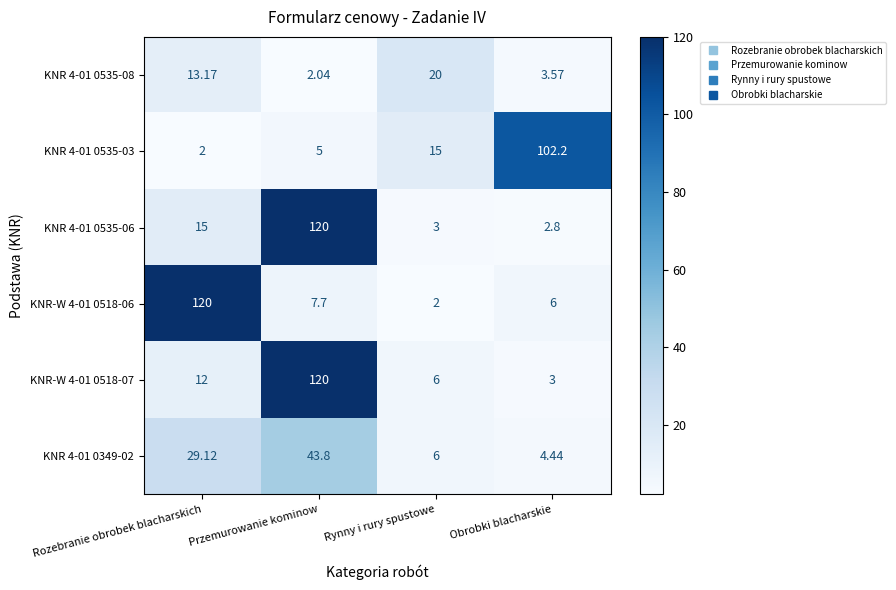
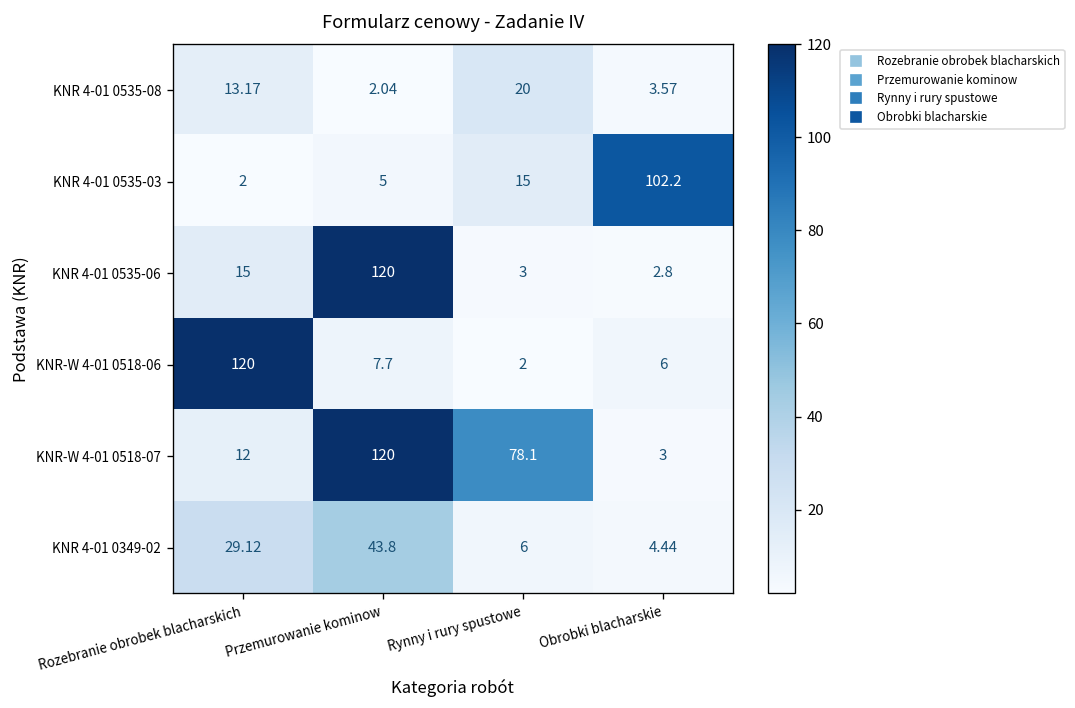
  {
    "KNR 4-01 0535-08": {
      "Rozebranie obrobek blacharskich": 13.17,
      "Przemurowanie kominow": 2.04,
      "Rynny i rury spustowe": 20,
      "Obrobki blacharskie": 3.57
    },
    "KNR 4-01 0535-03": {
      "Rozebranie obrobek blacharskich": 2,
      "Przemurowanie kominow": 5,
      "Rynny i rury spustowe": 15,
      "Obrobki blacharskie": 102.2
    },
    "KNR 4-01 0535-06": {
      "Rozebranie obrobek blacharskich": 15,
      "Przemurowanie kominow": 120,
      "Rynny i rury spustowe": 3,
      "Obrobki blacharskie": 2.8
    },
    "KNR-W 4-01 0518-06": {
      "Rozebranie obrobek blacharskich": 120,
      "Przemurowanie kominow": 7.7,
      "Rynny i rury spustowe": 2,
      "Obrobki blacharskie": 6
    },
    "KNR-W 4-01 0518-07": {
      "Rozebranie obrobek blacharskich": 12,
      "Przemurowanie kominow": 120,
-     "Rynny i rury spustowe": 6,
+     "Rynny i rury spustowe": 78.1,
      "Obrobki blacharskie": 3
    },
    "KNR 4-01 0349-02": {
      "Rozebranie obrobek blacharskich": 29.12,
      "Przemurowanie kominow": 43.8,
      "Rynny i rury spustowe": 6,
      "Obrobki blacharskie": 4.44
    }
  }
